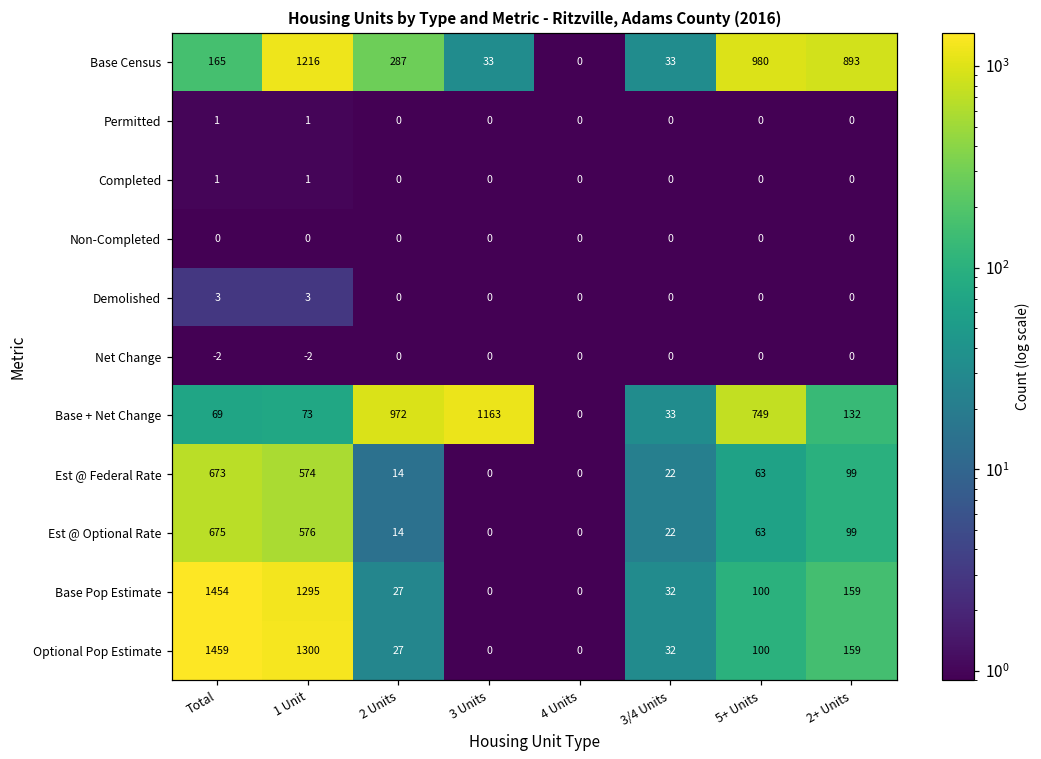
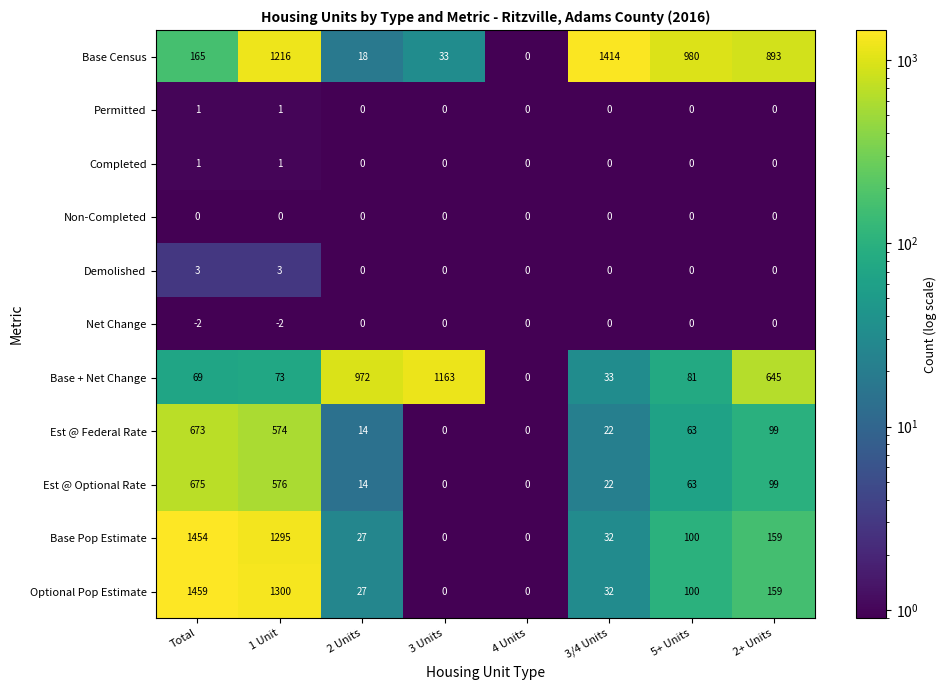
  {
    "Base Census": {
      "Total": 165,
      "1 Unit": 1216,
-     "2 Units": 287,
+     "2 Units": 18,
      "3 Units": 33,
      "4 Units": 0,
-     "3/4 Units": 33,
+     "3/4 Units": 1414,
      "5+ Units": 980,
      "2+ Units": 893
    },
    "Permitted": {
      "Total": 1,
      "1 Unit": 1,
      "2 Units": 0,
      "3 Units": 0,
      "4 Units": 0,
      "3/4 Units": 0,
      "5+ Units": 0,
      "2+ Units": 0
    },
    "Completed": {
      "Total": 1,
      "1 Unit": 1,
      "2 Units": 0,
      "3 Units": 0,
      "4 Units": 0,
      "3/4 Units": 0,
      "5+ Units": 0,
      "2+ Units": 0
    },
    "Non-Completed": {
      "Total": 0,
      "1 Unit": 0,
      "2 Units": 0,
      "3 Units": 0,
      "4 Units": 0,
      "3/4 Units": 0,
      "5+ Units": 0,
      "2+ Units": 0
    },
    "Demolished": {
      "Total": 3,
      "1 Unit": 3,
      "2 Units": 0,
      "3 Units": 0,
      "4 Units": 0,
      "3/4 Units": 0,
      "5+ Units": 0,
      "2+ Units": 0
    },
    "Net Change": {
      "Total": -2,
      "1 Unit": -2,
      "2 Units": 0,
      "3 Units": 0,
      "4 Units": 0,
      "3/4 Units": 0,
      "5+ Units": 0,
      "2+ Units": 0
    },
    "Base + Net Change": {
      "Total": 69,
      "1 Unit": 73,
      "2 Units": 972,
      "3 Units": 1163,
      "4 Units": 0,
      "3/4 Units": 33,
-     "5+ Units": 749,
-     "2+ Units": 132
+     "5+ Units": 81,
+     "2+ Units": 645
    },
    "Est @ Federal Rate": {
      "Total": 673,
      "1 Unit": 574,
      "2 Units": 14,
      "3 Units": 0,
      "4 Units": 0,
      "3/4 Units": 22,
      "5+ Units": 63,
      "2+ Units": 99
    },
    "Est @ Optional Rate": {
      "Total": 675,
      "1 Unit": 576,
      "2 Units": 14,
      "3 Units": 0,
      "4 Units": 0,
      "3/4 Units": 22,
      "5+ Units": 63,
      "2+ Units": 99
    },
    "Base Pop Estimate": {
      "Total": 1454,
      "1 Unit": 1295,
      "2 Units": 27,
      "3 Units": 0,
      "4 Units": 0,
      "3/4 Units": 32,
      "5+ Units": 100,
      "2+ Units": 159
    },
    "Optional Pop Estimate": {
      "Total": 1459,
      "1 Unit": 1300,
      "2 Units": 27,
      "3 Units": 0,
      "4 Units": 0,
      "3/4 Units": 32,
      "5+ Units": 100,
      "2+ Units": 159
    }
  }
